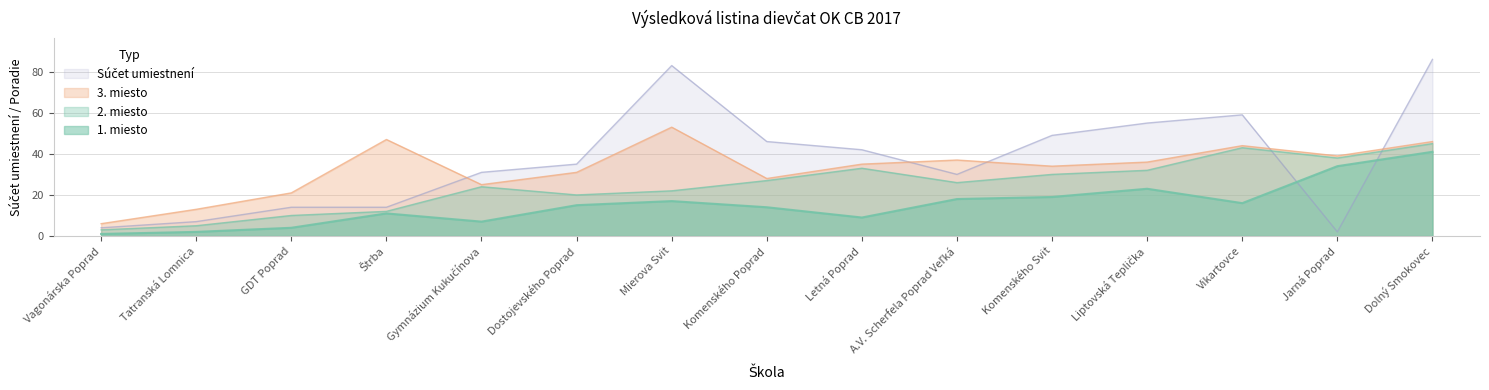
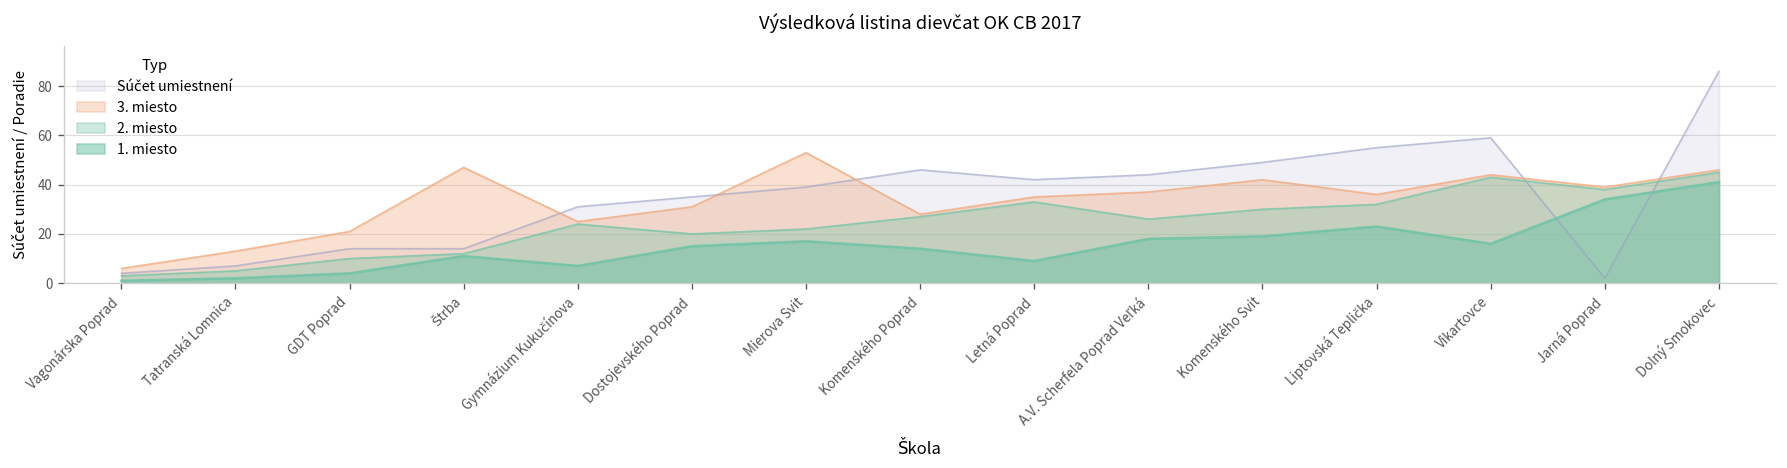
  {
    "Súčet umiestnení": {
      "Tatranská Lomnica": 7,
      "GDT Poprad": 14,
      "Štrba": 14,
      "Gymnázium Kukučínova": 31,
      "Dostojevského Poprad": 35,
-     "Mierova Svit": 83,
+     "Mierova Svit": 39,
      "Komenského Poprad": 46,
      "Letná Poprad": 42,
-     "A.V. Scherfela Poprad Veľká": 30,
+     "A.V. Scherfela Poprad Veľká": 44,
      "Komenského Svit": 49,
      "Liptovská Teplička": 55,
      "Vikartovce": 59,
      "Jarná Poprad": 2,
      "Dolný Smokovec": 86
    },
    "3. miesto": {
      "Vagonárska Poprad": 6,
      "Tatranská Lomnica": 13,
      "GDT Poprad": 21,
      "Štrba": 47,
      "Dostojevského Poprad": 31,
      "Mierova Svit": 53,
      "Letná Poprad": 35,
      "A.V. Scherfela Poprad Veľká": 37,
-     "Komenského Svit": 34,
+     "Komenského Svit": 42,
      "Liptovská Teplička": 36
    }
  }
